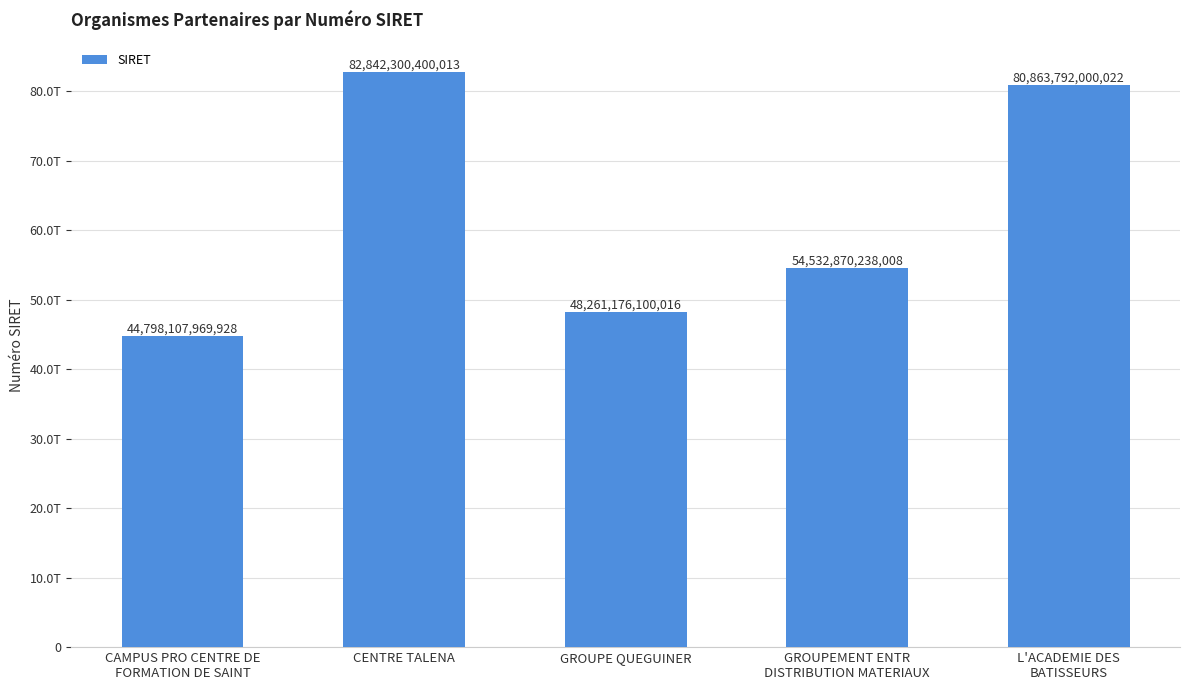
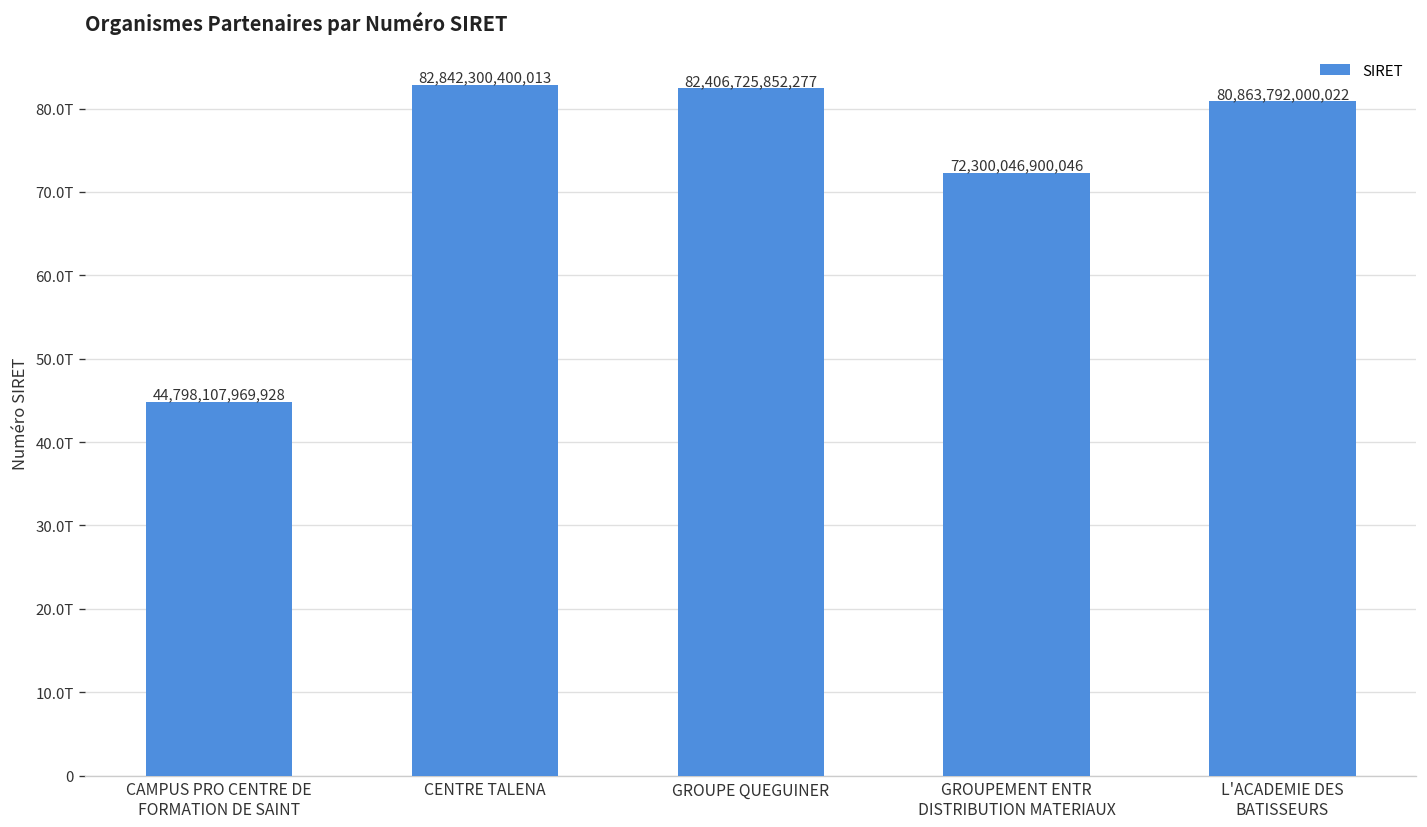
  {
    "CAMPUS PRO CENTRE DE FORMATION DE SAINT": "44,798,107,969,928",
    "CENTRE TALENA": "82,842,300,400,013",
-   "GROUPE QUEGUINER": "48,261,176,100,016",
-   "GROUPEMENT ENTR DISTRIBUTION MATERIAUX": "54,532,870,238,008",
+   "GROUPE QUEGUINER": "82,406,725,852,277",
+   "GROUPEMENT ENTR DISTRIBUTION MATERIAUX": "72,300,046,900,046",
    "L'ACADEMIE DES BATISSEURS": "80,863,792,000,022"
  }
